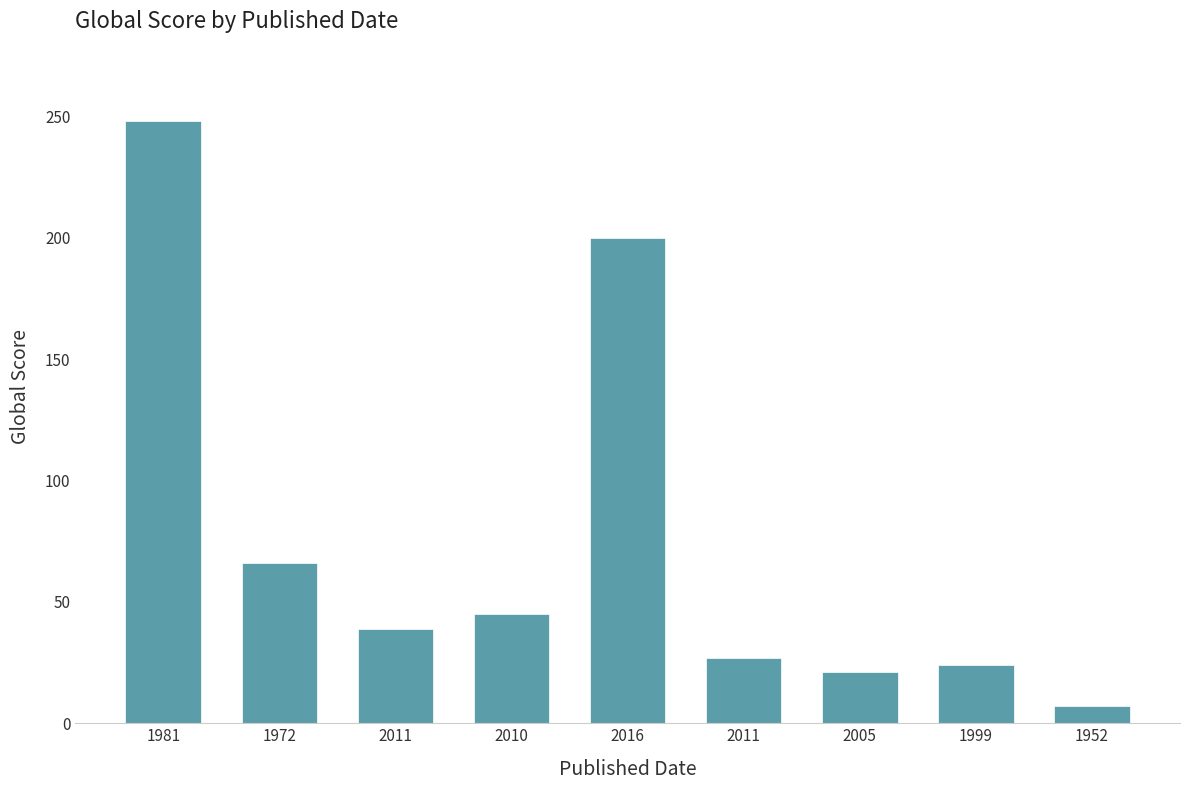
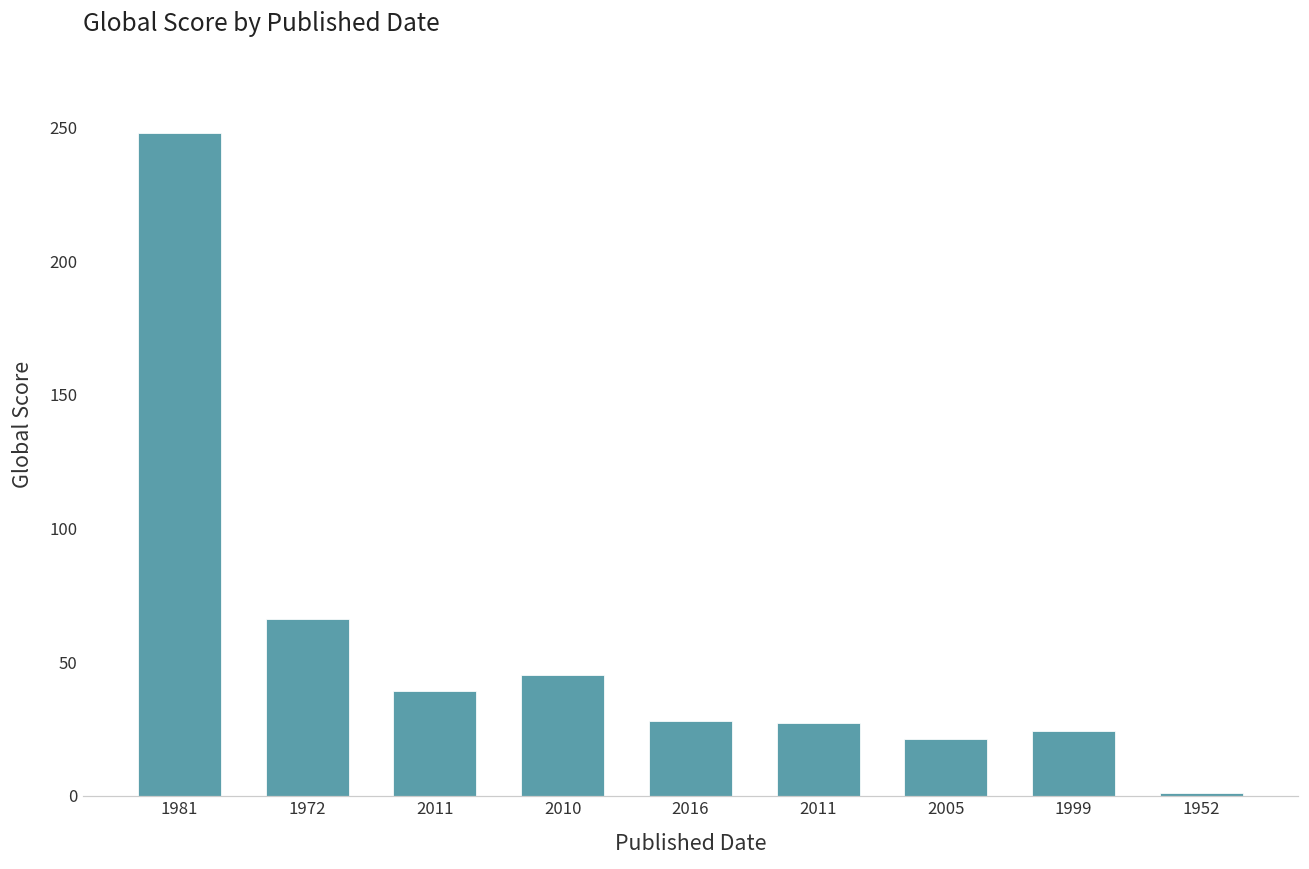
  {
    "1981": 248,
    "1972": 66,
    "2010": 45,
-   "2016": 200,
+   "2016": 28,
    "2005": 21,
    "1999": 24,
-   "1952": 7
+   "1952": 1
  }
